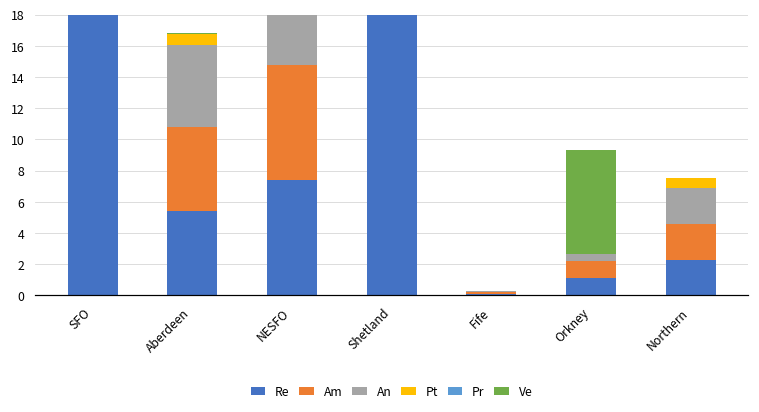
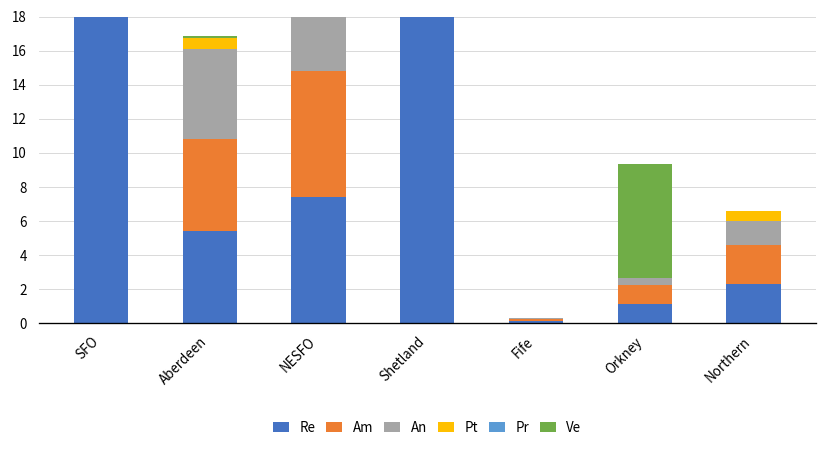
  {
    "Am": {
      "Aberdeen": 5.4,
      "NESFO": 7.4,
      "Orkney": 1.1,
      "Northern": 2.3
    },
    "An": {
      "Aberdeen": 5.3,
      "Orkney": 0.4,
-     "Northern": 2.3
+     "Northern": 1.4
    },
    "Pt": {
      "Aberdeen": 0.7,
      "Fife": 0.0,
      "Northern": 0.6
    },
    "Ve": {
      "Fife": 0.0,
      "Orkney": 6.7,
      "Northern": 0.0
    }
  }
